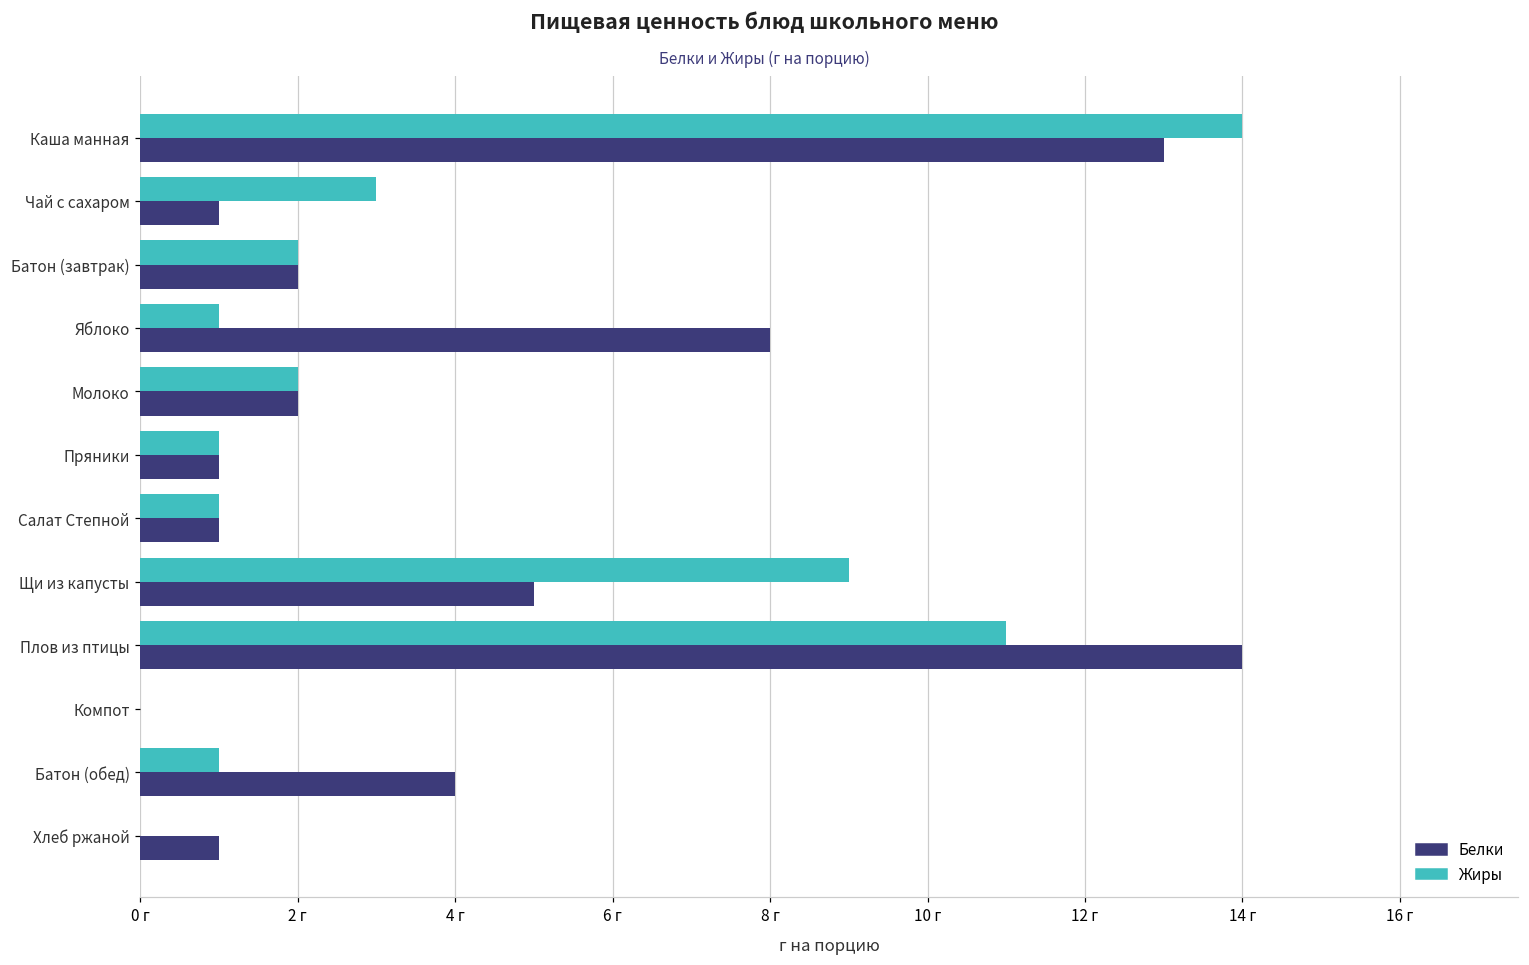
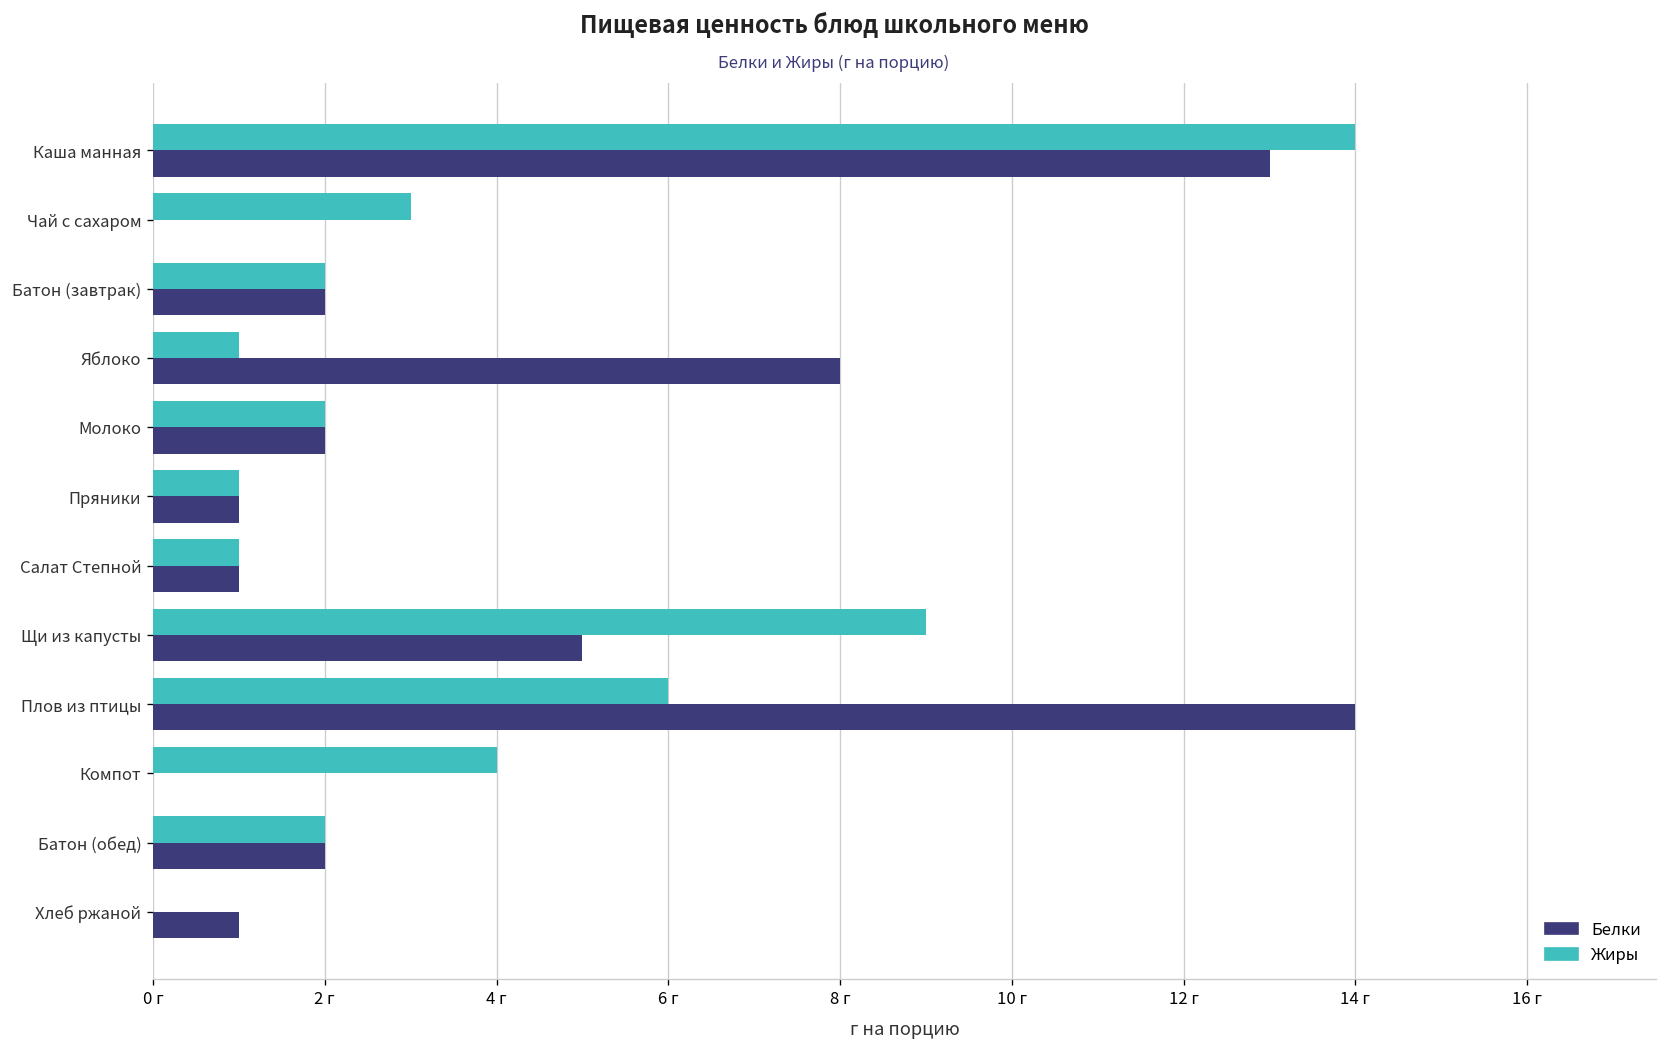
  {
    "Белки": {
      "Каша манная": "13 г",
-     "Чай с сахаром": "1 г",
+     "Чай с сахаром": "0 г",
      "Батон (завтрак)": "2 г",
      "Яблоко": "8 г",
      "Молоко": "2 г",
      "Пряники": "1 г",
      "Салат Степной": "1 г",
      "Щи из капусты": "5 г",
      "Плов из птицы": "14 г",
      "Компот": "0 г",
-     "Батон (обед)": "4 г",
+     "Батон (обед)": "2 г",
      "Хлеб ржаной": "1 г"
    },
    "Жиры": {
      "Каша манная": "14 г",
      "Чай с сахаром": "3 г",
      "Батон (завтрак)": "2 г",
      "Яблоко": "1 г",
      "Молоко": "2 г",
      "Пряники": "1 г",
      "Салат Степной": "1 г",
      "Щи из капусты": "9 г",
-     "Плов из птицы": "11 г",
-     "Компот": "0 г",
-     "Батон (обед)": "1 г",
+     "Плов из птицы": "6 г",
+     "Компот": "4 г",
+     "Батон (обед)": "2 г",
      "Хлеб ржаной": "0 г"
    }
  }
